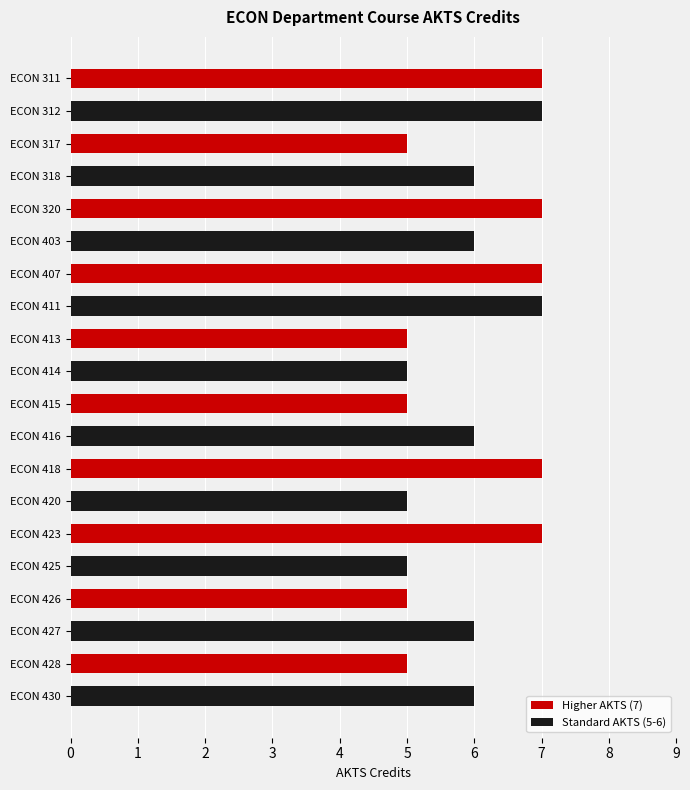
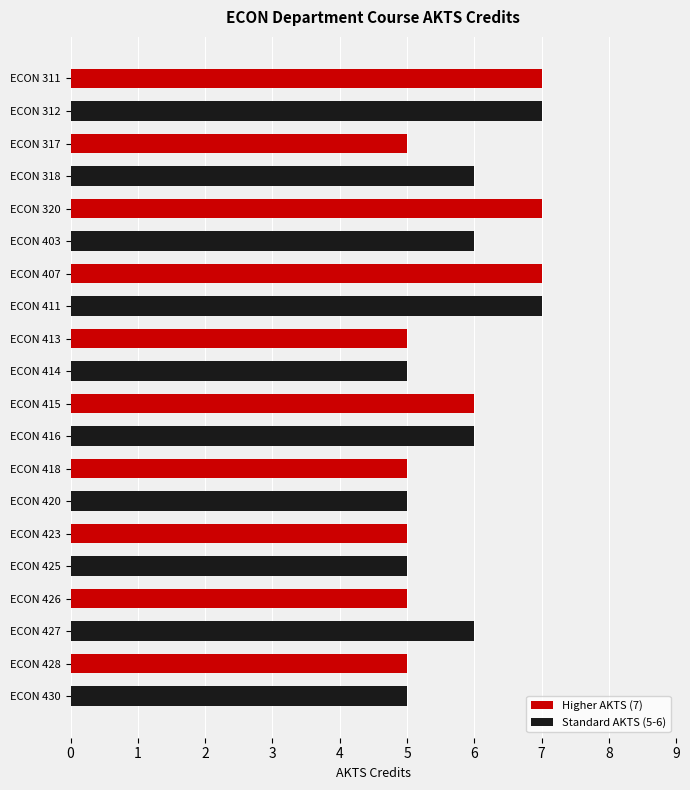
  {
    "ECON 311": 7,
    "ECON 312": 7,
    "ECON 317": 5,
    "ECON 318": 6,
    "ECON 320": 7,
    "ECON 403": 6,
    "ECON 407": 7,
    "ECON 411": 7,
    "ECON 413": 5,
    "ECON 414": 5,
-   "ECON 415": 5,
+   "ECON 415": 6,
    "ECON 416": 6,
-   "ECON 418": 7,
+   "ECON 418": 5,
    "ECON 420": 5,
-   "ECON 423": 7,
+   "ECON 423": 5,
    "ECON 425": 5,
    "ECON 426": 5,
    "ECON 427": 6,
    "ECON 428": 5,
-   "ECON 430": 6
+   "ECON 430": 5
  }
